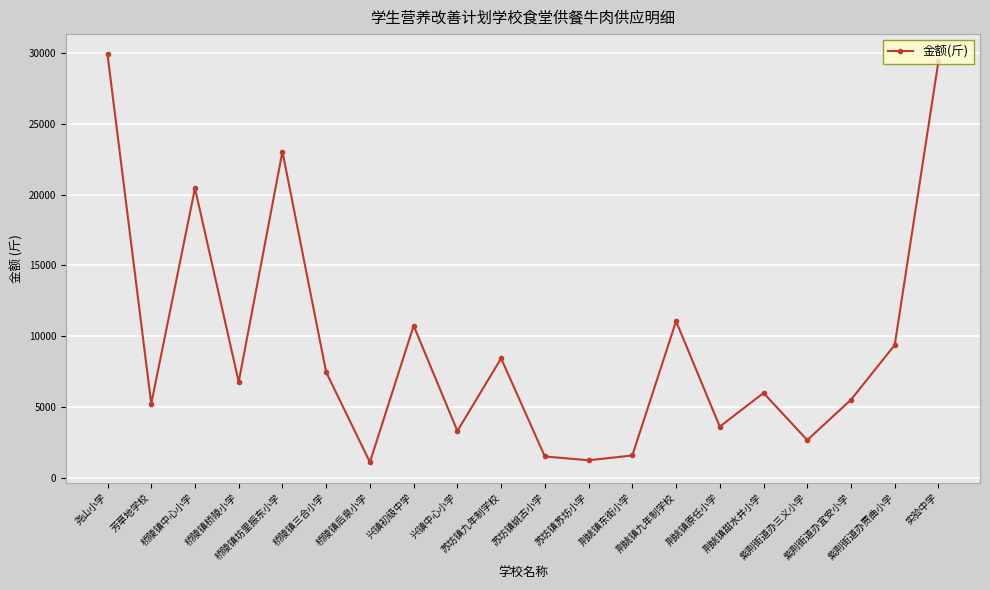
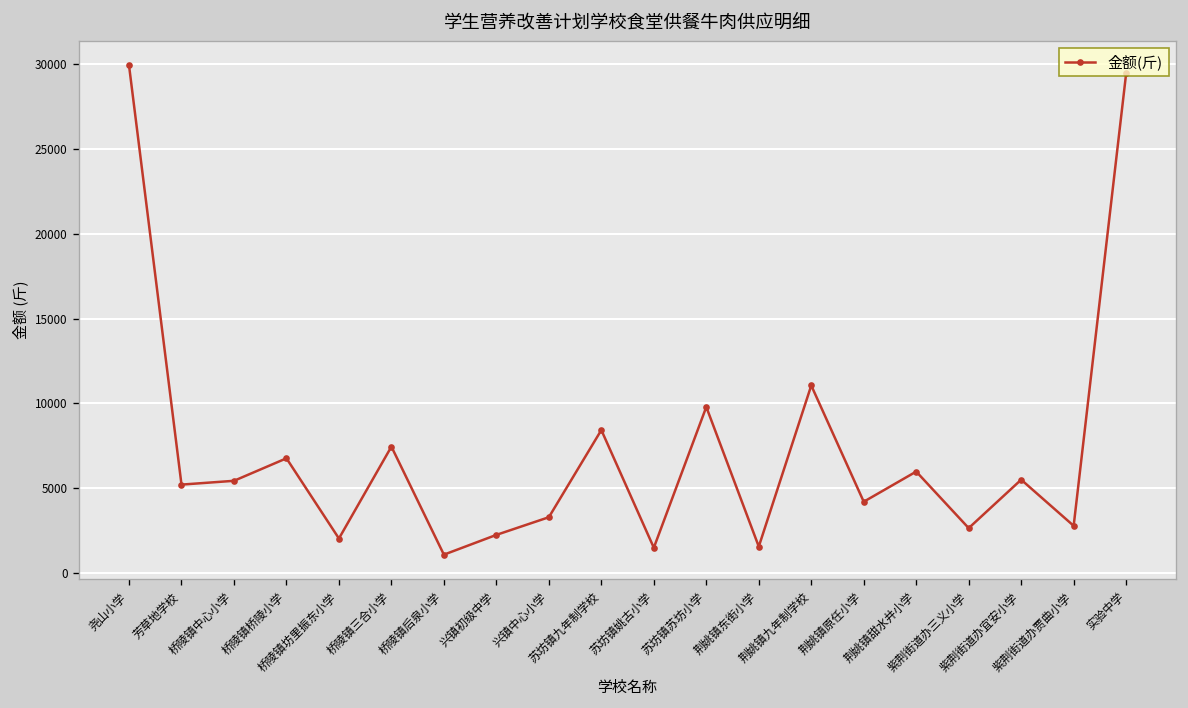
  {
    "尧山小学": 29900,
    "芳草地学校": 5200,
-   "桥陵镇中心小学": 20500,
+   "桥陵镇中心小学": 5400,
    "桥陵镇桥陵小学": 6800,
-   "桥陵镇坊里振东小学": 23100,
+   "桥陵镇坊里振东小学": 2000,
    "桥陵镇三合小学": 7500,
    "桥陵镇后泉小学": 1100,
-   "兴镇初级中学": 10700,
+   "兴镇初级中学": 2300,
    "兴镇中心小学": 3300,
    "苏坊镇九年制学校": 8400,
    "苏坊镇姚古小学": 1500,
-   "苏坊镇苏坊小学": 1200,
+   "苏坊镇苏坊小学": 9800,
    "荆姚镇东街小学": 1600,
    "荆姚镇九年制学校": 11100,
-   "荆姚镇原任小学": 3600,
+   "荆姚镇原任小学": 4200,
    "荆姚镇甜水井小学": 6000,
    "紫荆街道办三义小学": 2700,
    "紫荆街道办宜安小学": 5500,
-   "紫荆街道办贾曲小学": 9400
+   "紫荆街道办贾曲小学": 2800
  }
